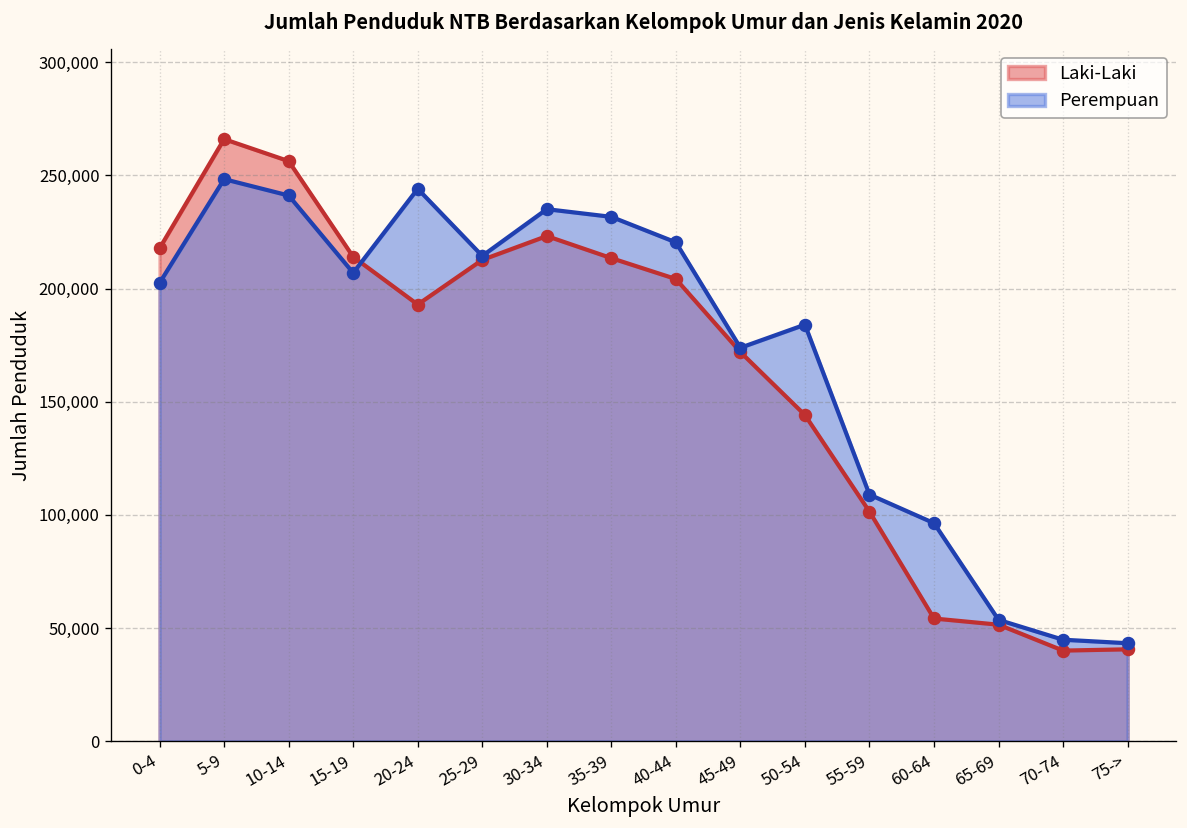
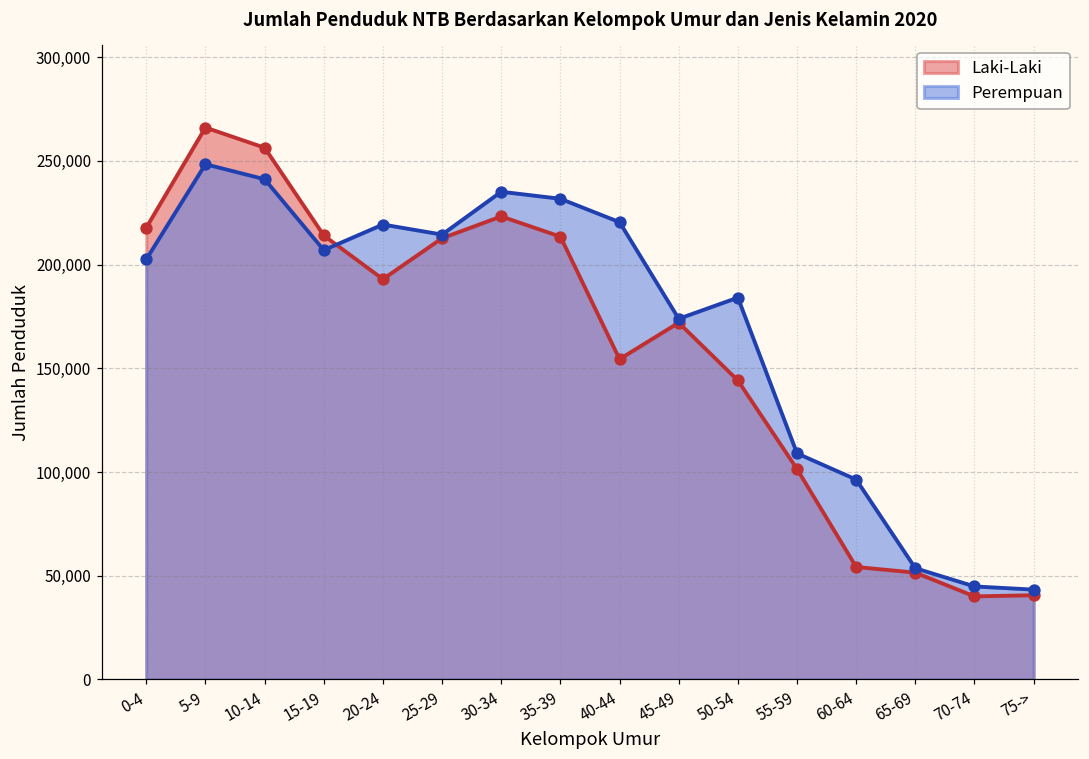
  {
    "Laki-Laki": {
      "0-4": "218,000",
      "5-9": "266,000",
      "10-14": "256,000",
      "15-19": "214,000",
      "20-24": "193,000",
      "25-29": "213,000",
      "30-34": "223,000",
      "35-39": "213,000",
-     "40-44": "204,000",
+     "40-44": "154,000",
      "45-49": "172,000",
      "50-54": "144,000",
      "55-59": "101,000",
      "60-64": "54,000",
      "65-69": "52,000",
      "70-74": "40,000",
      "75->": "41,000"
    },
    "Perempuan": {
      "0-4": "203,000",
      "5-9": "248,000",
      "10-14": "241,000",
      "15-19": "207,000",
-     "20-24": "244,000",
+     "20-24": "219,000",
      "25-29": "214,000",
      "30-34": "235,000",
      "35-39": "232,000",
      "40-44": "220,000",
      "45-49": "174,000",
      "50-54": "184,000",
      "55-59": "109,000",
      "60-64": "96,000",
      "65-69": "54,000",
      "70-74": "45,000",
      "75->": "43,000"
    }
  }
